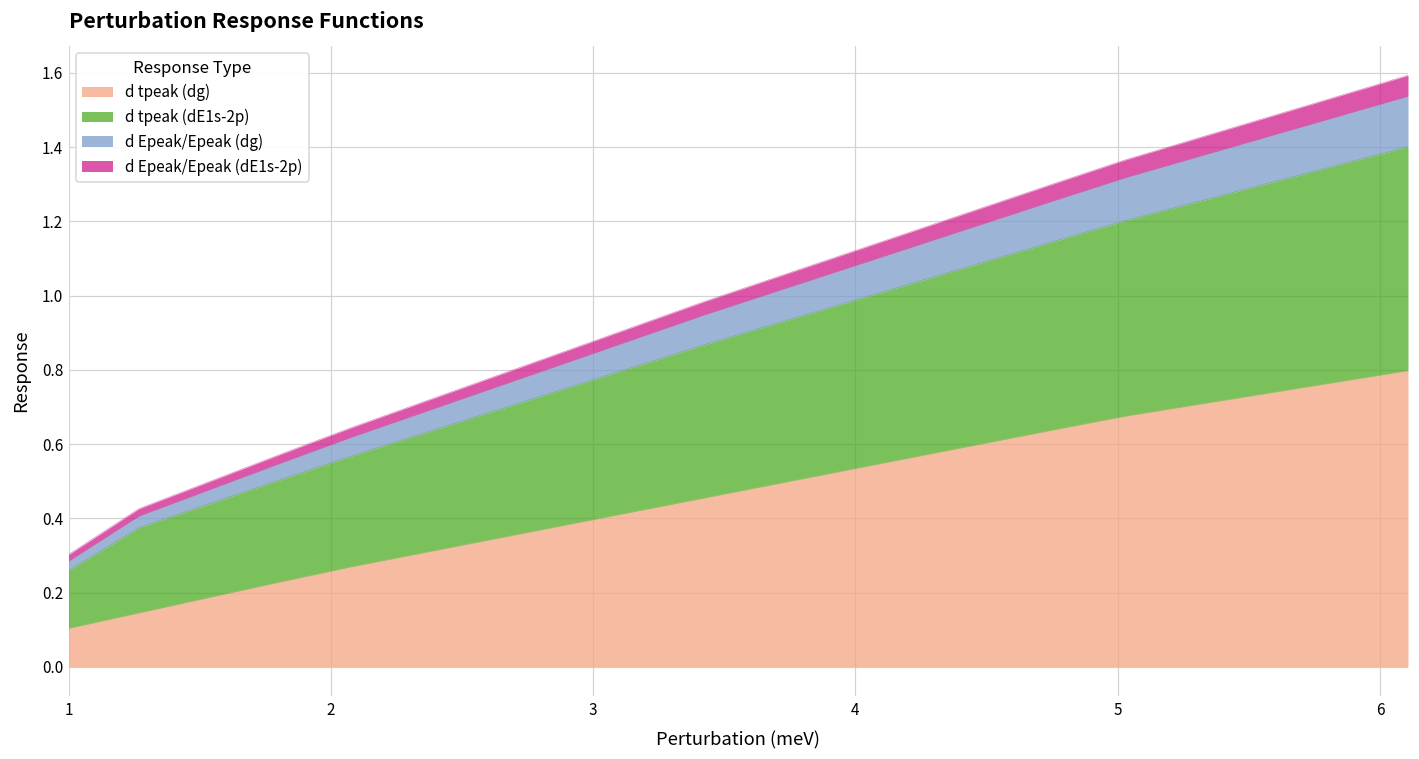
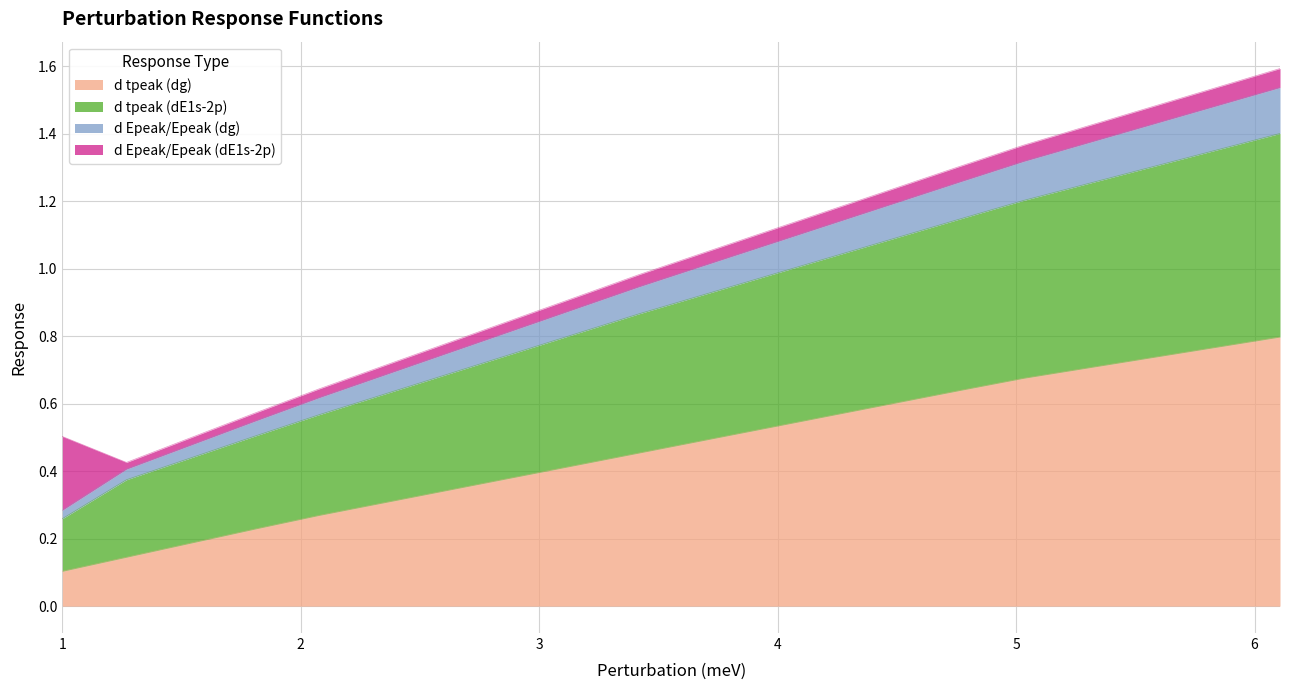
  {
    "d tpeak (dg)": {
      "1": 0.10
    },
    "d tpeak (dE1s-2p)": {
      "1": 0.16
    },
    "d Epeak/Epeak (dg)": {
      "1": 0.02
    },
    "d Epeak/Epeak (dE1s-2p)": {
-     "1": 0.02
+     "1": 0.22
    }
  }
